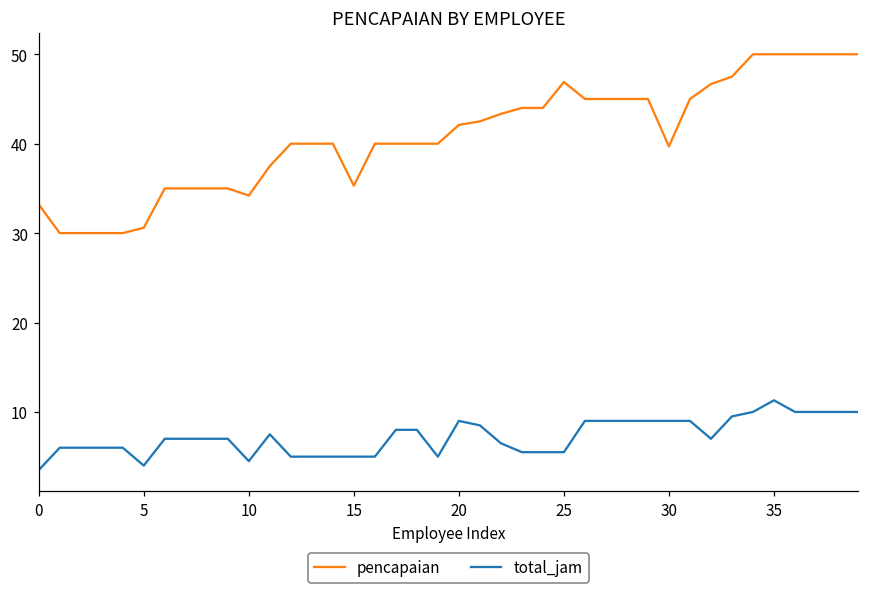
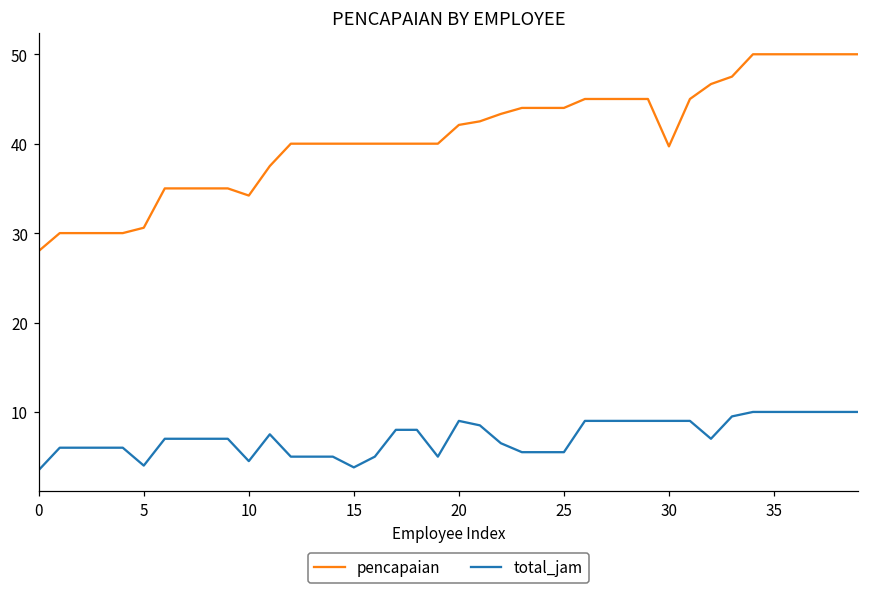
  {
    "pencapaian": {
-     "0": 33,
+     "0": 28,
      "5": 31,
      "10": 34,
-     "15": 35,
+     "15": 40,
      "20": 42,
-     "25": 47,
+     "25": 44,
      "30": 40,
      "35": 50
    },
    "total_jam": {
      "0": 4,
      "5": 4,
      "10": 5,
-     "15": 5,
+     "15": 4,
      "20": 9,
      "25": 6,
      "30": 9,
-     "35": 11
+     "35": 10
    }
  }
